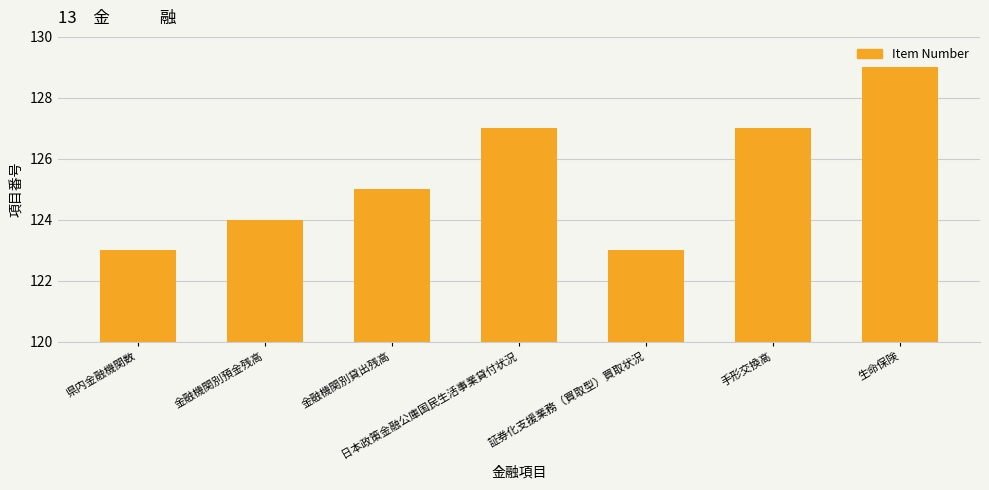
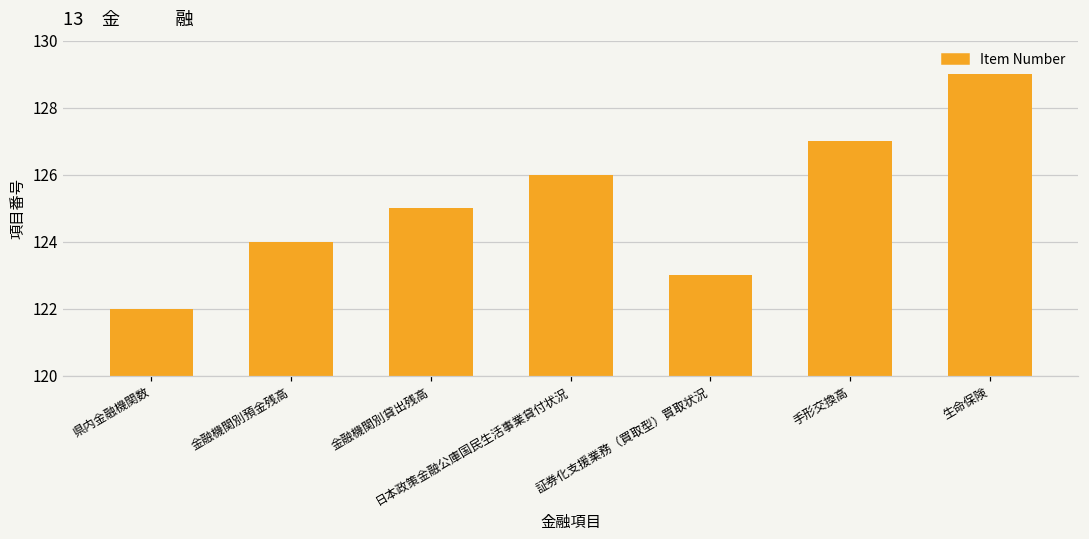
  {
-   "県内金融機関数": 123,
+   "県内金融機関数": 122,
    "金融機関別預金残高": 124,
    "金融機関別貸出残高": 125,
-   "日本政策金融公庫国民生活事業貸付状況": 127,
+   "日本政策金融公庫国民生活事業貸付状況": 126,
    "証券化支援業務（買取型）買取状況": 123,
    "手形交換高": 127,
    "生命保険": 129
  }
